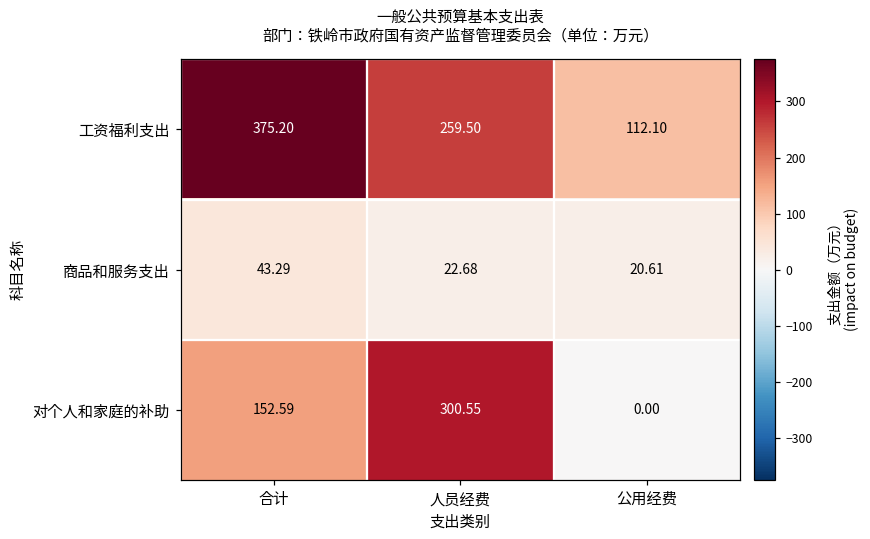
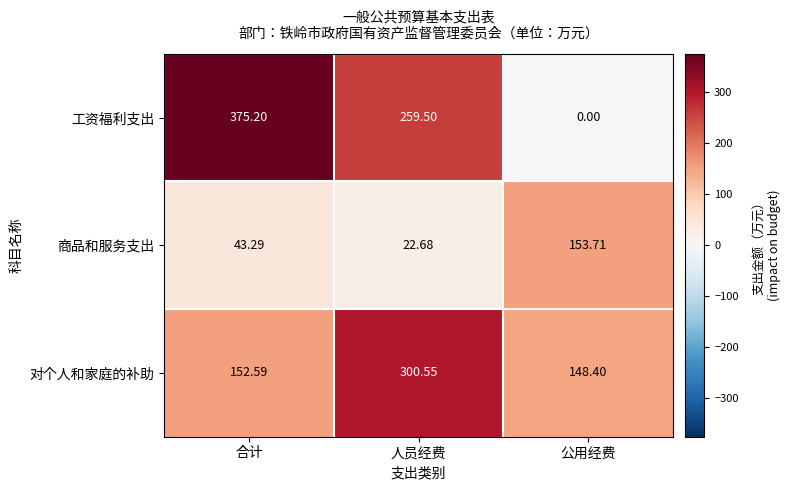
  {
    "工资福利支出": {
      "合计": 375.20,
      "人员经费": 259.50,
-     "公用经费": 112.10
+     "公用经费": 0.00
    },
    "商品和服务支出": {
      "合计": 43.29,
      "人员经费": 22.68,
-     "公用经费": 20.61
+     "公用经费": 153.71
    },
    "对个人和家庭的补助": {
      "合计": 152.59,
      "人员经费": 300.55,
-     "公用经费": 0.00
+     "公用经费": 148.40
    }
  }
